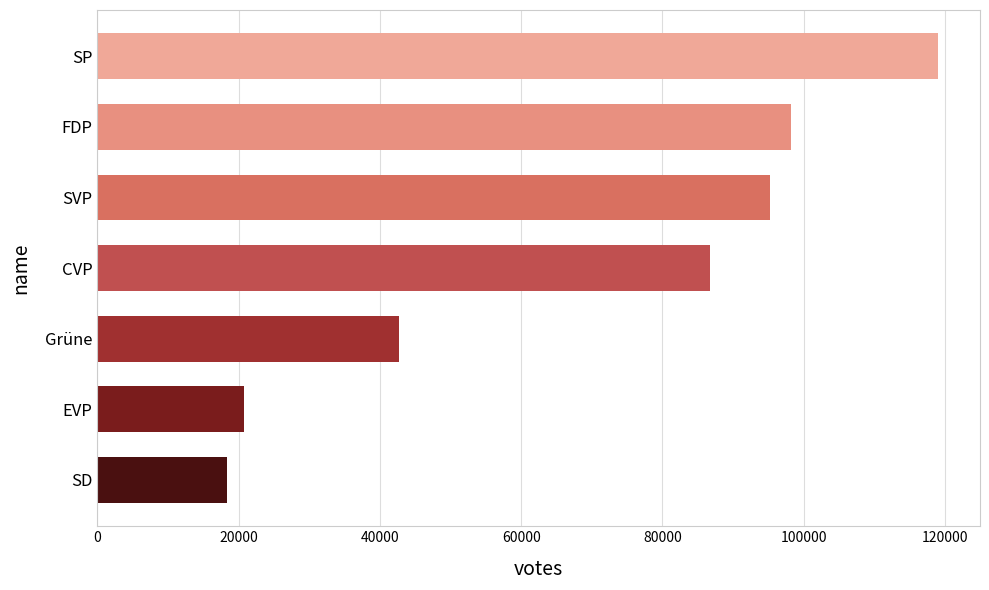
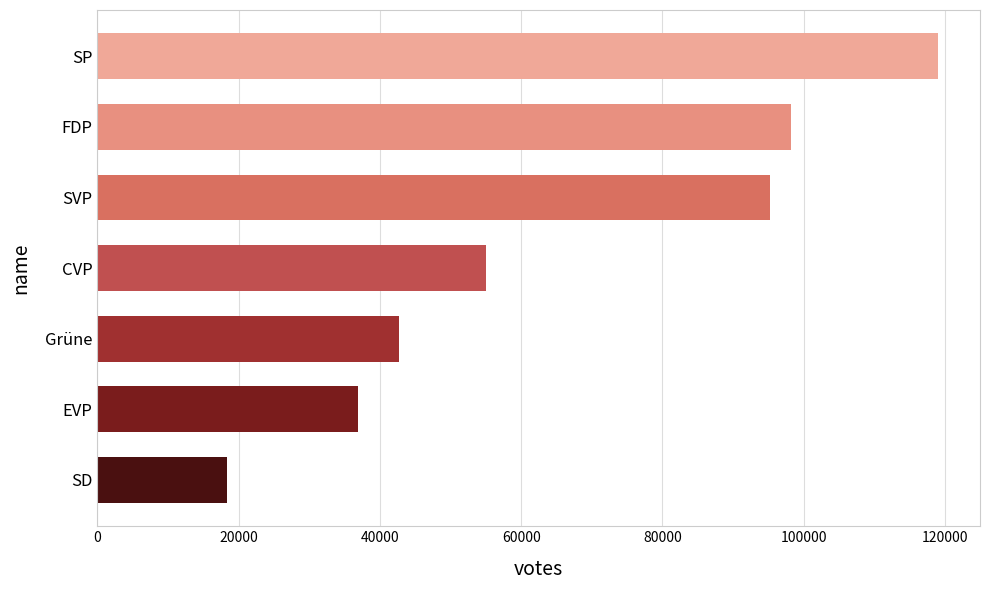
  {
    "SP": 119000,
    "FDP": 98000,
    "SVP": 95000,
-   "CVP": 87000,
+   "CVP": 55000,
    "Grüne": 43000,
-   "EVP": 21000,
+   "EVP": 37000,
    "SD": 18000
  }
